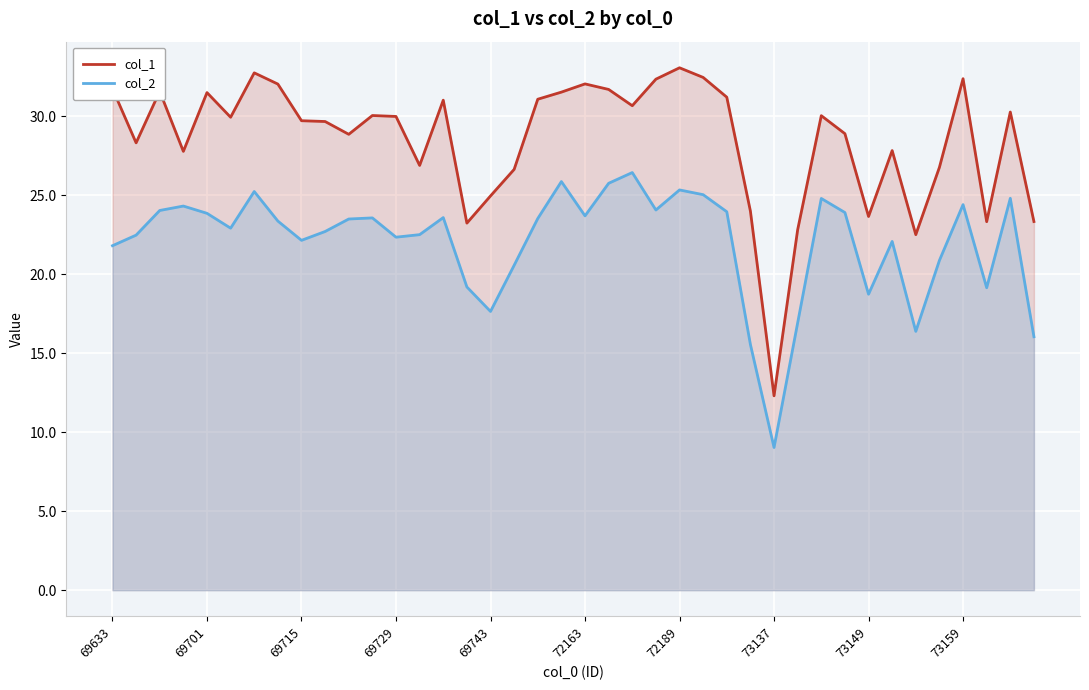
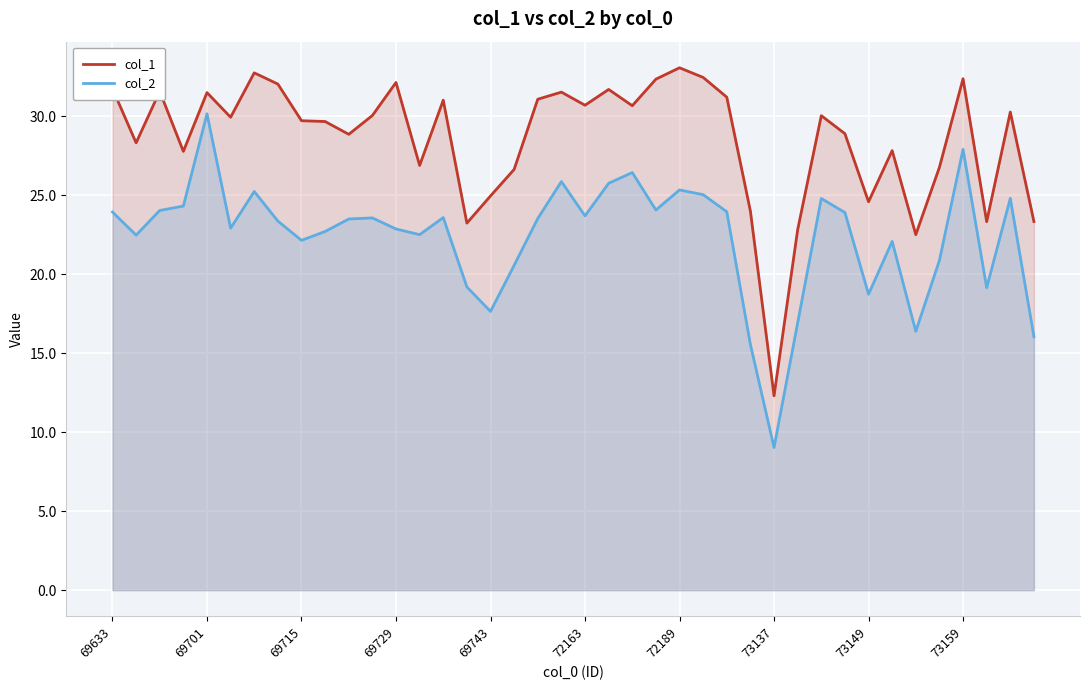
  {
    "col_1": {
      "69701": 31.5,
      "69715": 29.7,
-     "69729": 30.0,
+     "69729": 32.1,
      "69743": 25.0,
-     "72163": 32.0,
+     "72163": 30.7,
      "72189": 33.1,
      "73137": 12.3,
-     "73149": 23.7,
+     "73149": 24.6,
      "73159": 32.4
    },
    "col_2": {
-     "69633": 21.8,
-     "69701": 23.9,
+     "69633": 23.9,
+     "69701": 30.2,
      "69715": 22.1,
-     "69729": 22.3,
+     "69729": 22.9,
      "69743": 17.6,
      "72163": 23.7,
      "72189": 25.3,
      "73137": 9.0,
      "73149": 18.7,
-     "73159": 24.4
+     "73159": 27.9
    }
  }
